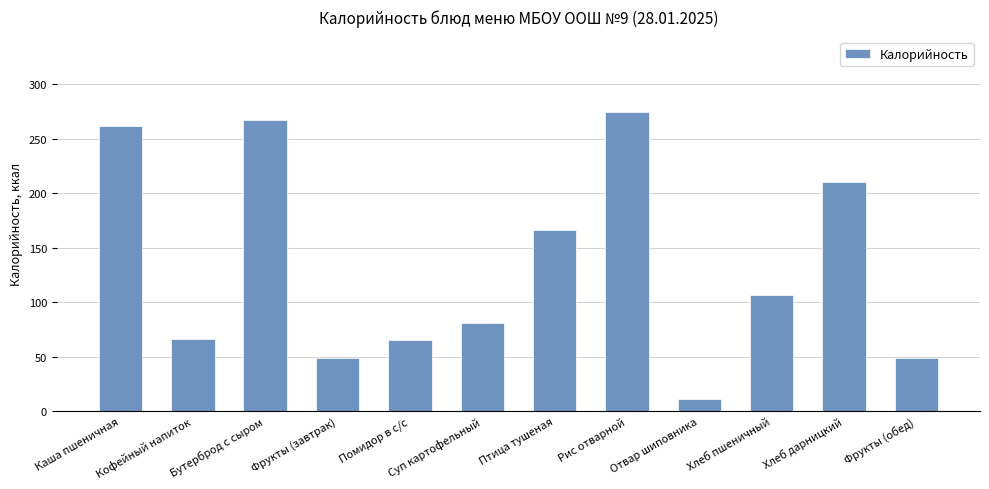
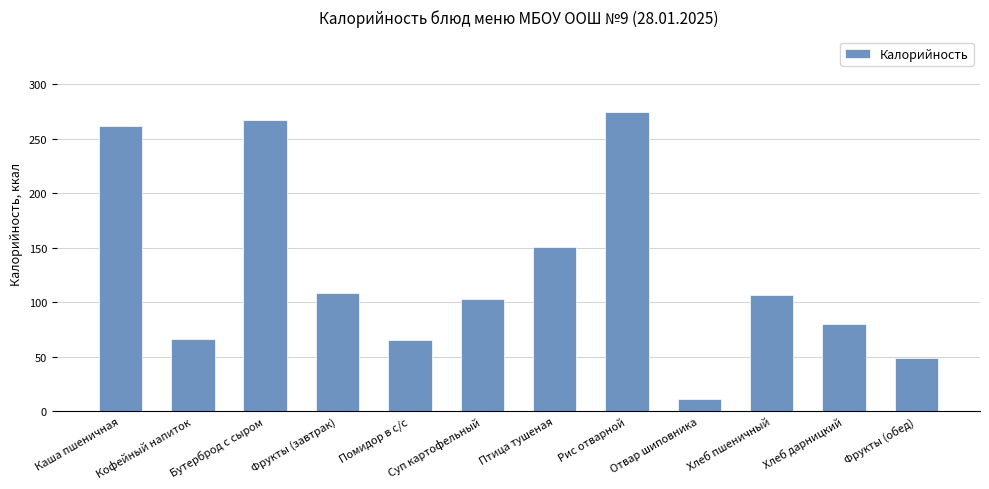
  {
    "Каша пшеничная": 262,
    "Кофейный напиток": 66,
    "Бутерброд с сыром": 267,
-   "Фрукты (завтрак)": 49,
+   "Фрукты (завтрак)": 108,
    "Помидор в с/с": 65,
-   "Суп картофельный": 81,
-   "Птица тушеная": 166,
+   "Суп картофельный": 103,
+   "Птица тушеная": 151,
    "Рис отварной": 275,
    "Отвар шиповника": 11,
    "Хлеб пшеничный": 107,
-   "Хлеб дарницкий": 210,
+   "Хлеб дарницкий": 80,
    "Фрукты (обед)": 49
  }
